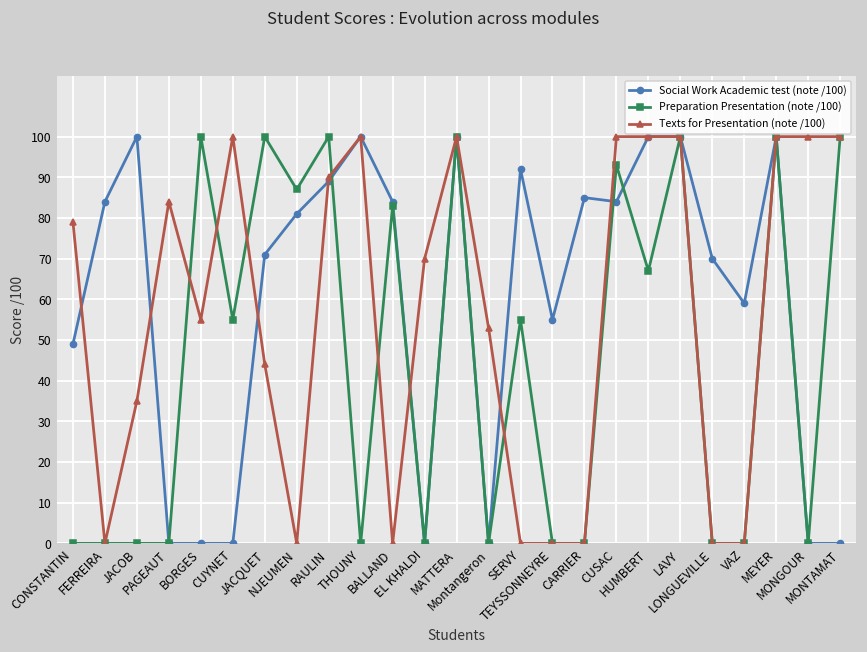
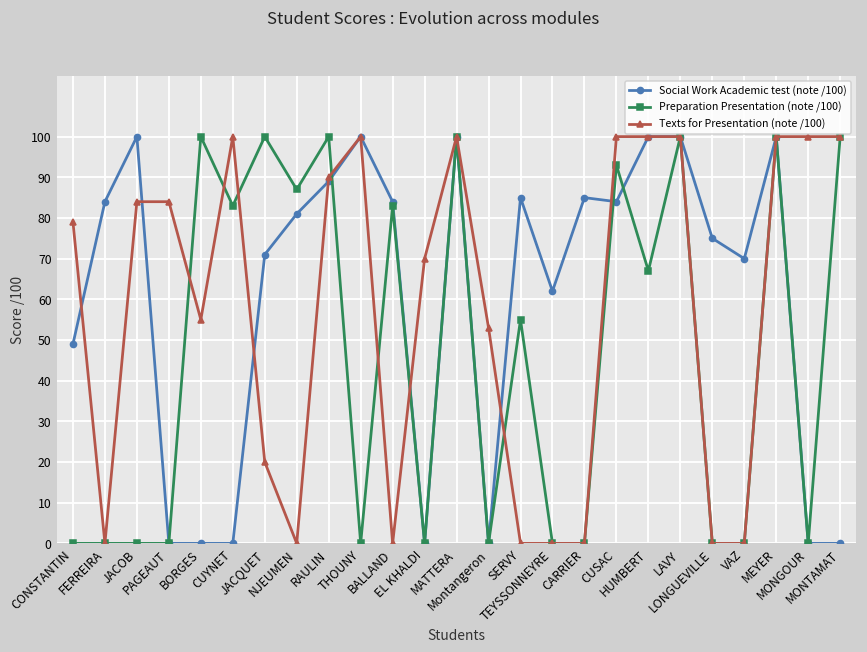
  {
    "Social Work Academic test (note /100)": {
      "CONSTANTIN": 49,
      "FERREIRA": 84,
      "JACOB": 100,
      "BORGES": 0,
      "CUYNET": 0,
      "JACQUET": 71,
      "NJEUMEN": 81,
      "RAULIN": 89,
      "BALLAND": 84,
-     "SERVY": 92,
-     "TEYSSONNEYRE": 55,
+     "SERVY": 85,
+     "TEYSSONNEYRE": 62,
      "CARRIER": 85,
      "CUSAC": 84,
-     "LONGUEVILLE": 70,
-     "VAZ": 59,
+     "LONGUEVILLE": 75,
+     "VAZ": 70,
      "MONTAMAT": 0
    },
    "Preparation Presentation (note /100)": {
      "CONSTANTIN": 0,
      "JACOB": 0,
      "BORGES": 100,
-     "CUYNET": 55,
+     "CUYNET": 83,
      "JACQUET": 100,
      "NJEUMEN": 87,
      "RAULIN": 100,
      "THOUNY": 0,
      "BALLAND": 83,
      "SERVY": 55,
      "CUSAC": 93,
      "HUMBERT": 67
    },
    "Texts for Presentation (note /100)": {
      "CONSTANTIN": 79,
-     "JACOB": 35,
+     "JACOB": 84,
      "PAGEAUT": 84,
      "BORGES": 55,
      "CUYNET": 100,
-     "JACQUET": 44,
+     "JACQUET": 20,
      "NJEUMEN": 0,
      "RAULIN": 90,
      "BALLAND": 0,
      "EL KHALDI": 70,
      "Montangeron": 53,
      "SERVY": 0,
      "CUSAC": 100
    }
  }
